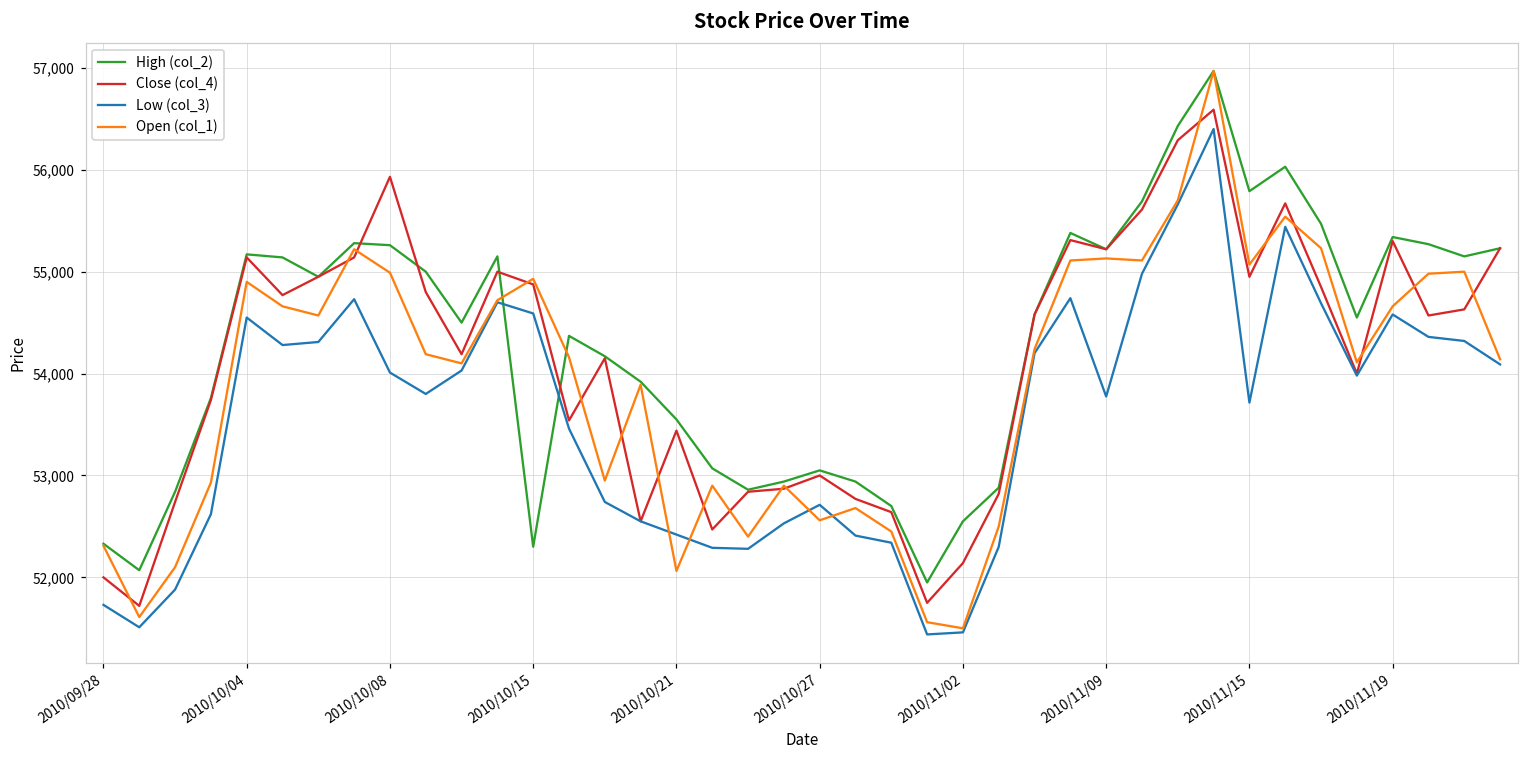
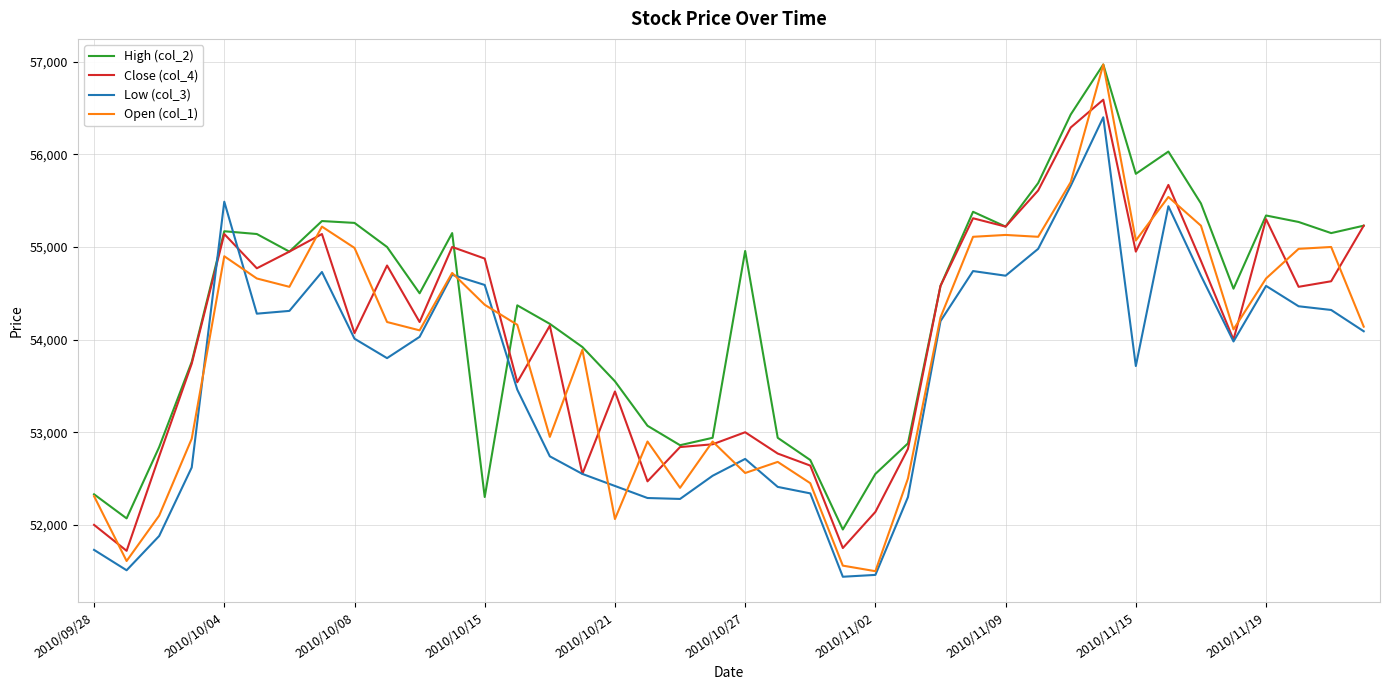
  {
    "High (col_2)": {
      "2010/10/04": "55,200",
      "2010/10/08": "55,300",
      "2010/10/15": "52,300",
      "2010/10/21": "53,600",
-     "2010/10/27": "53,100",
+     "2010/10/27": "55,000",
      "2010/11/02": "52,600",
      "2010/11/15": "55,800",
      "2010/11/19": "55,300"
    },
    "Close (col_4)": {
      "2010/09/28": "52,000",
      "2010/10/04": "55,100",
-     "2010/10/08": "55,900",
+     "2010/10/08": "54,100",
      "2010/10/15": "54,900",
      "2010/10/21": "53,400",
      "2010/10/27": "53,000",
      "2010/11/02": "52,100",
      "2010/11/15": "55,000",
      "2010/11/19": "55,300"
    },
    "Low (col_3)": {
      "2010/09/28": "51,700",
-     "2010/10/04": "54,600",
+     "2010/10/04": "55,500",
      "2010/10/08": "54,000",
      "2010/10/15": "54,600",
      "2010/10/21": "52,400",
      "2010/10/27": "52,700",
      "2010/11/02": "51,500",
-     "2010/11/09": "53,800",
+     "2010/11/09": "54,700",
      "2010/11/15": "53,700",
      "2010/11/19": "54,600"
    },
    "Open (col_1)": {
      "2010/10/04": "54,900",
      "2010/10/08": "55,000",
-     "2010/10/15": "54,900",
+     "2010/10/15": "54,400",
      "2010/10/21": "52,100",
      "2010/10/27": "52,600",
      "2010/11/02": "51,500",
      "2010/11/09": "55,100",
      "2010/11/15": "55,100",
      "2010/11/19": "54,700"
    }
  }
